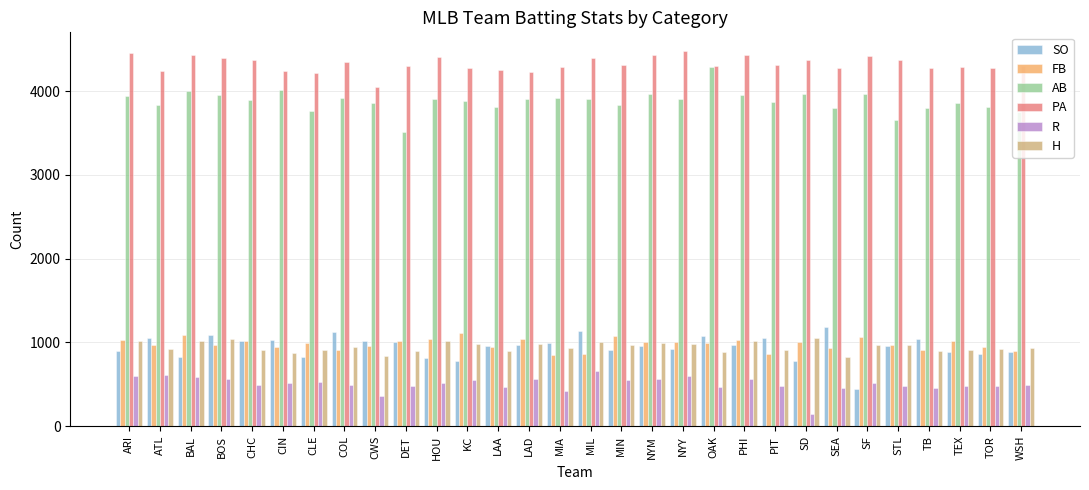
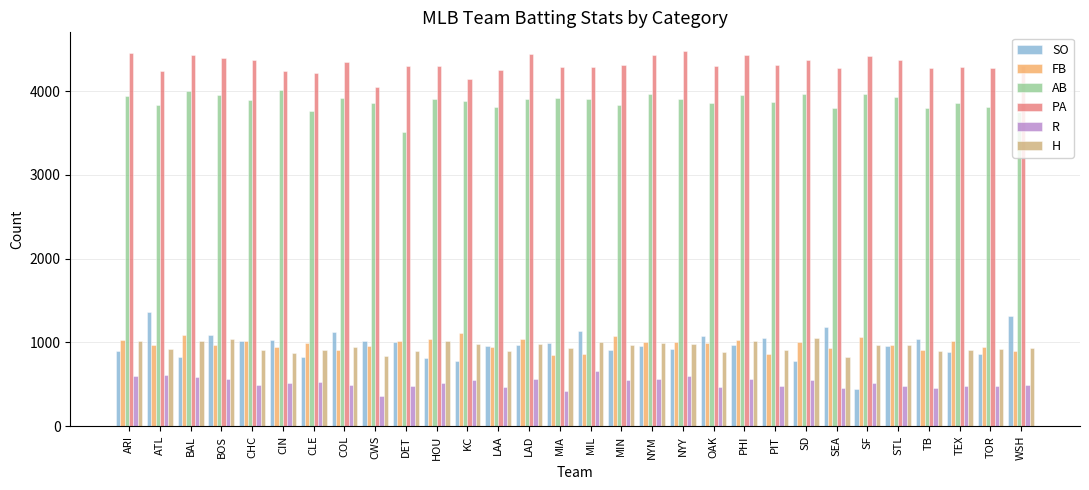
  {
    "SO": {
      "ARI": 900,
-     "ATL": 1000,
+     "ATL": 1400,
      "BAL": 800,
      "BOS": 1100,
      "CHC": 1000,
      "CIN": 1000,
      "CLE": 800,
      "COL": 1100,
      "CWS": 1000,
      "DET": 1000,
      "HOU": 800,
      "KC": 800,
      "LAA": 1000,
      "LAD": 1000,
      "MIA": 1000,
      "MIL": 1100,
      "MIN": 900,
      "NYM": 1000,
      "NYY": 900,
      "OAK": 1100,
      "PHI": 1000,
      "PIT": 1100,
      "SD": 800,
      "SEA": 1200,
      "SF": 400,
      "STL": 1000,
      "TB": 1000,
      "TEX": 900,
      "TOR": 900,
-     "WSH": 900
+     "WSH": 1300
    },
    "AB": {
      "ARI": 3900,
      "ATL": 3800,
      "BAL": 4000,
      "BOS": 3900,
      "CHC": 3900,
      "CIN": 4000,
      "CLE": 3800,
      "COL": 3900,
      "CWS": 3900,
      "DET": 3500,
      "HOU": 3900,
      "KC": 3900,
      "LAA": 3800,
      "LAD": 3900,
      "MIA": 3900,
      "MIL": 3900,
      "MIN": 3800,
      "NYM": 4000,
      "NYY": 3900,
-     "OAK": 4300,
+     "OAK": 3900,
      "PHI": 4000,
      "PIT": 3900,
      "SD": 4000,
      "SEA": 3800,
      "SF": 4000,
-     "STL": 3700,
+     "STL": 3900,
      "TB": 3800,
      "TEX": 3900,
      "TOR": 3800
    },
    "PA": {
      "ARI": 4500,
      "ATL": 4200,
      "BAL": 4400,
      "BOS": 4400,
      "CHC": 4400,
      "CIN": 4200,
      "CLE": 4200,
      "COL": 4300,
      "CWS": 4000,
      "DET": 4300,
-     "HOU": 4400,
-     "KC": 4300,
+     "HOU": 4300,
+     "KC": 4100,
      "LAA": 4200,
-     "LAD": 4200,
+     "LAD": 4400,
      "MIA": 4300,
-     "MIL": 4400,
+     "MIL": 4300,
      "MIN": 4300,
      "NYM": 4400,
      "NYY": 4500,
      "OAK": 4300,
      "PHI": 4400,
      "PIT": 4300,
      "SD": 4400,
      "SEA": 4300,
      "SF": 4400,
      "STL": 4400,
      "TB": 4300,
      "TEX": 4300,
      "TOR": 4300
    },
    "R": {
      "ARI": 600,
      "ATL": 600,
      "BAL": 600,
      "BOS": 600,
      "CHC": 500,
      "CIN": 500,
      "CLE": 500,
      "COL": 500,
      "CWS": 400,
      "DET": 500,
      "HOU": 500,
      "KC": 600,
      "LAA": 500,
      "LAD": 600,
      "MIA": 400,
      "MIL": 700,
      "MIN": 600,
      "NYM": 600,
      "NYY": 600,
      "OAK": 500,
      "PHI": 600,
      "PIT": 500,
-     "SD": 100,
+     "SD": 500,
      "SEA": 500,
      "SF": 500,
      "STL": 500,
      "TB": 500,
      "TEX": 500,
      "TOR": 500,
      "WSH": 500
    }
  }
